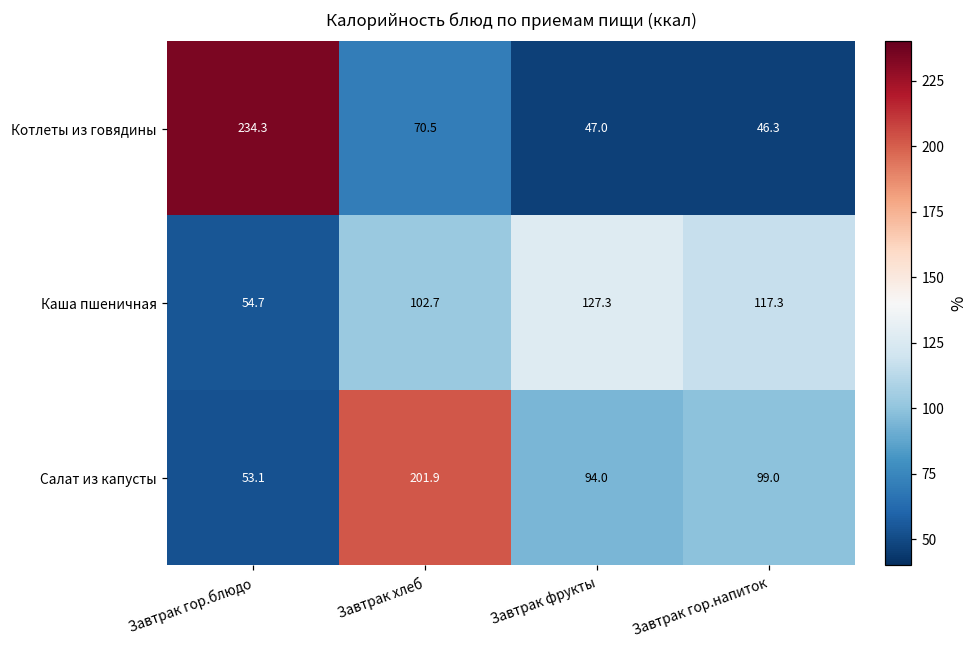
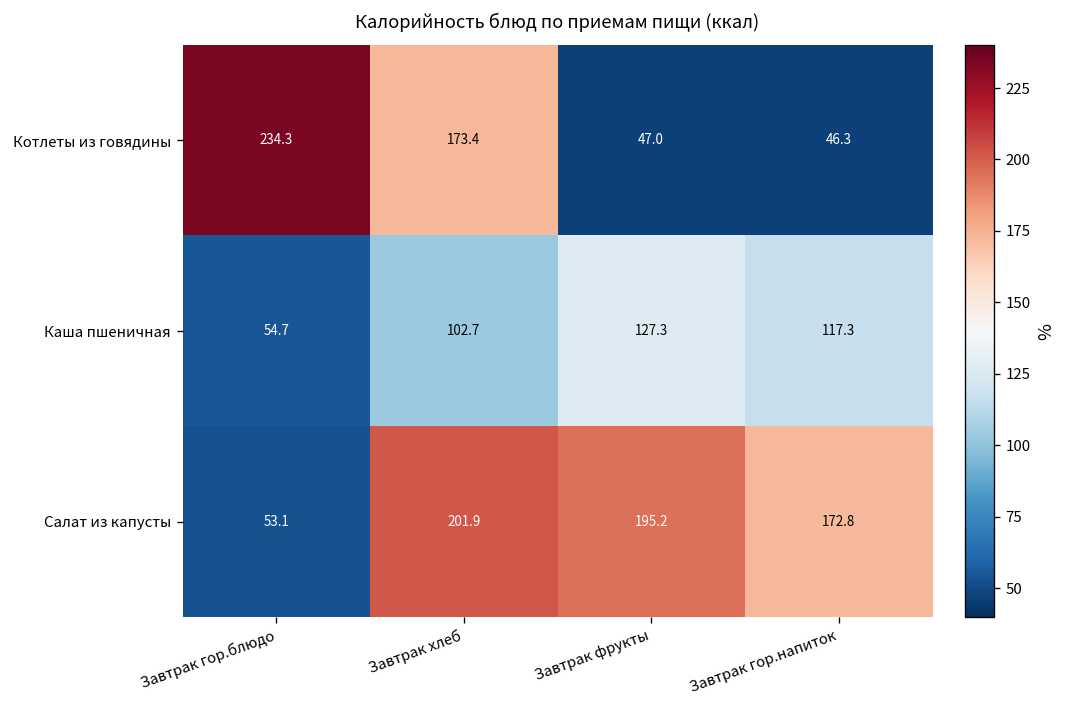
  {
    "Котлеты из говядины": {
      "Завтрак гор.блюдо": 234.3,
-     "Завтрак хлеб": 70.5,
+     "Завтрак хлеб": 173.4,
      "Завтрак фрукты": 47.0,
      "Завтрак гор.напиток": 46.3
    },
    "Каша пшеничная": {
      "Завтрак гор.блюдо": 54.7,
      "Завтрак хлеб": 102.7,
      "Завтрак фрукты": 127.3,
      "Завтрак гор.напиток": 117.3
    },
    "Салат из капусты": {
      "Завтрак гор.блюдо": 53.1,
      "Завтрак хлеб": 201.9,
-     "Завтрак фрукты": 94.0,
-     "Завтрак гор.напиток": 99.0
+     "Завтрак фрукты": 195.2,
+     "Завтрак гор.напиток": 172.8
    }
  }
